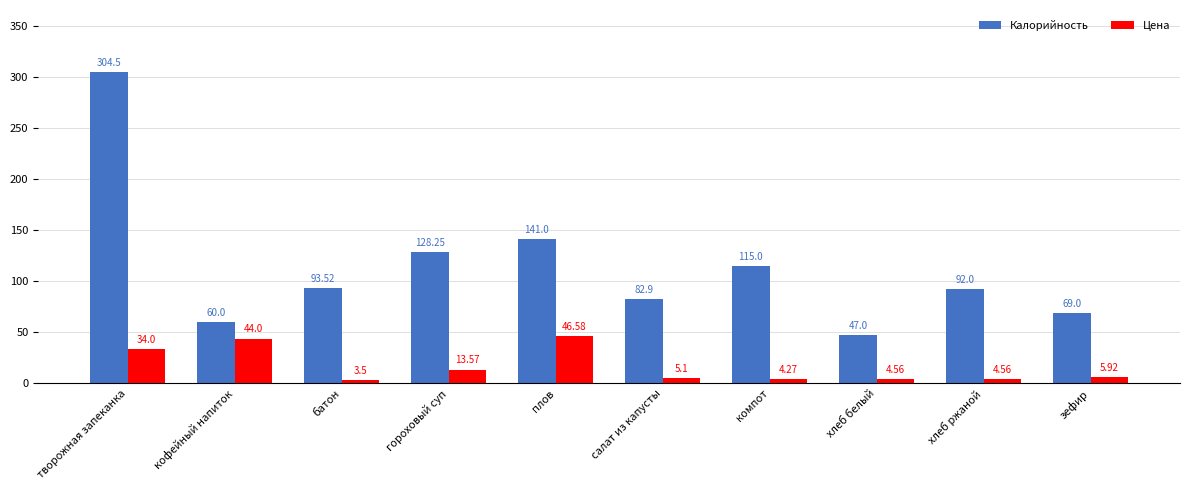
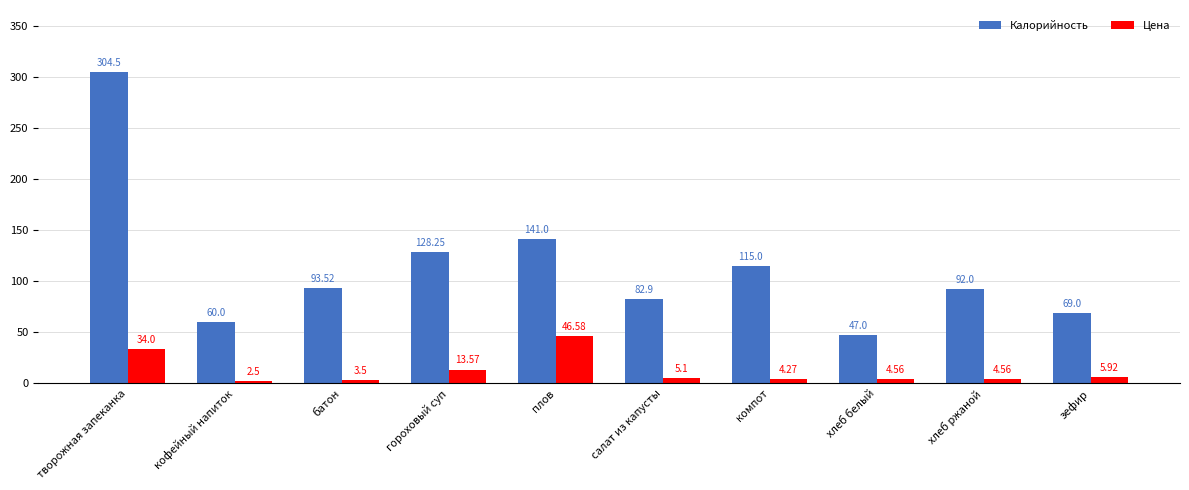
  {
    "Калорийность": {
      "творожная запеканка": 304.5,
      "кофейный напиток": 60.0,
      "батон": 93.52,
      "гороховый суп": 128.25,
      "плов": 141.0,
      "салат из капусты": 82.9,
      "компот": 115.0,
      "хлеб белый": 47.0,
      "хлеб ржаной": 92.0,
      "зефир": 69.0
    },
    "Цена": {
      "творожная запеканка": 34.0,
-     "кофейный напиток": 44.0,
+     "кофейный напиток": 2.5,
      "батон": 3.5,
      "гороховый суп": 13.57,
      "плов": 46.58,
      "салат из капусты": 5.1,
      "компот": 4.27,
      "хлеб белый": 4.56,
      "хлеб ржаной": 4.56,
      "зефир": 5.92
    }
  }
